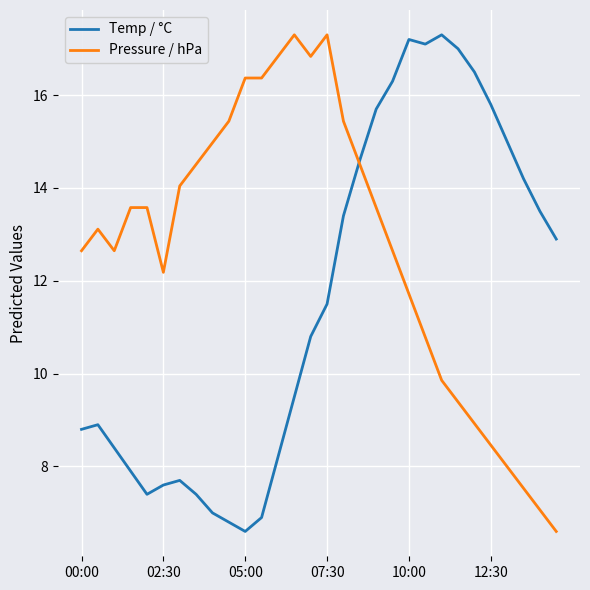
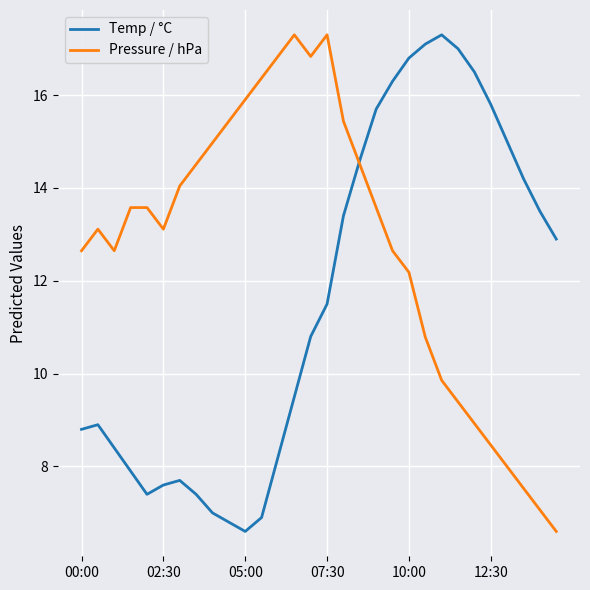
  {
    "Temp / °C": {
      "00:00": 8.8,
      "02:30": 7.6,
      "05:00": 6.6,
      "07:30": 11.5,
-     "10:00": 17.2,
+     "10:00": 16.8,
      "12:30": 15.8
    },
    "Pressure / hPa": {
      "00:00": 12.6,
-     "02:30": 12.2,
-     "05:00": 16.4,
+     "02:30": 13.1,
+     "05:00": 15.9,
      "07:30": 17.3,
-     "10:00": 11.7,
+     "10:00": 12.2,
      "12:30": 8.5
    }
  }
